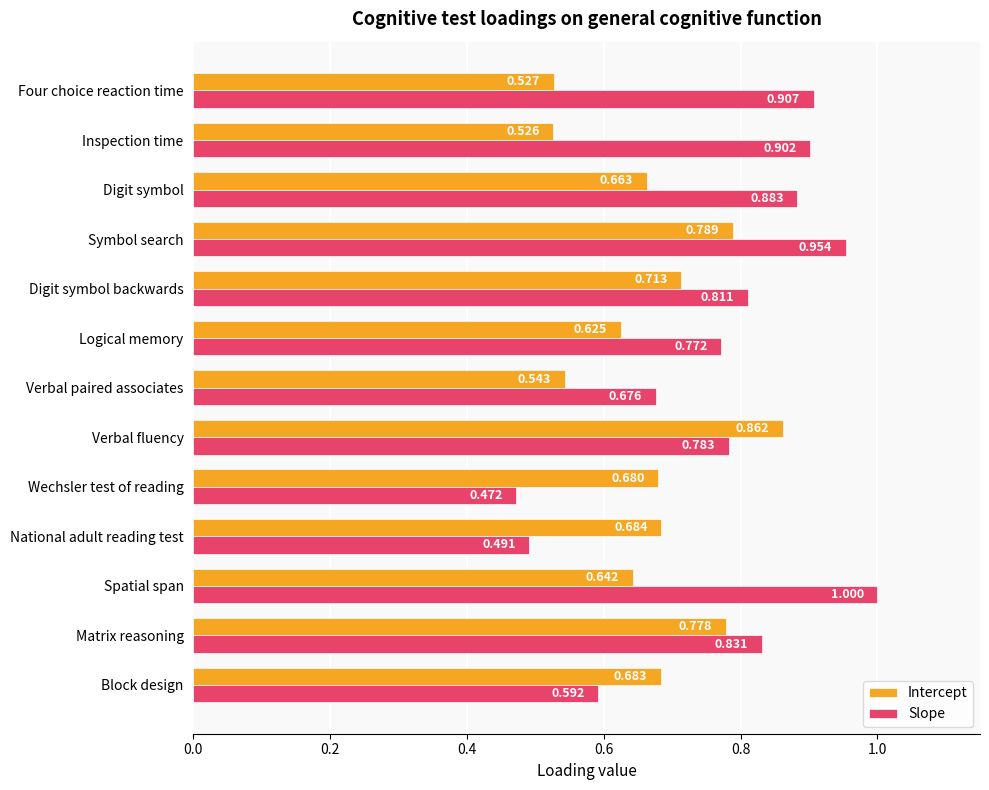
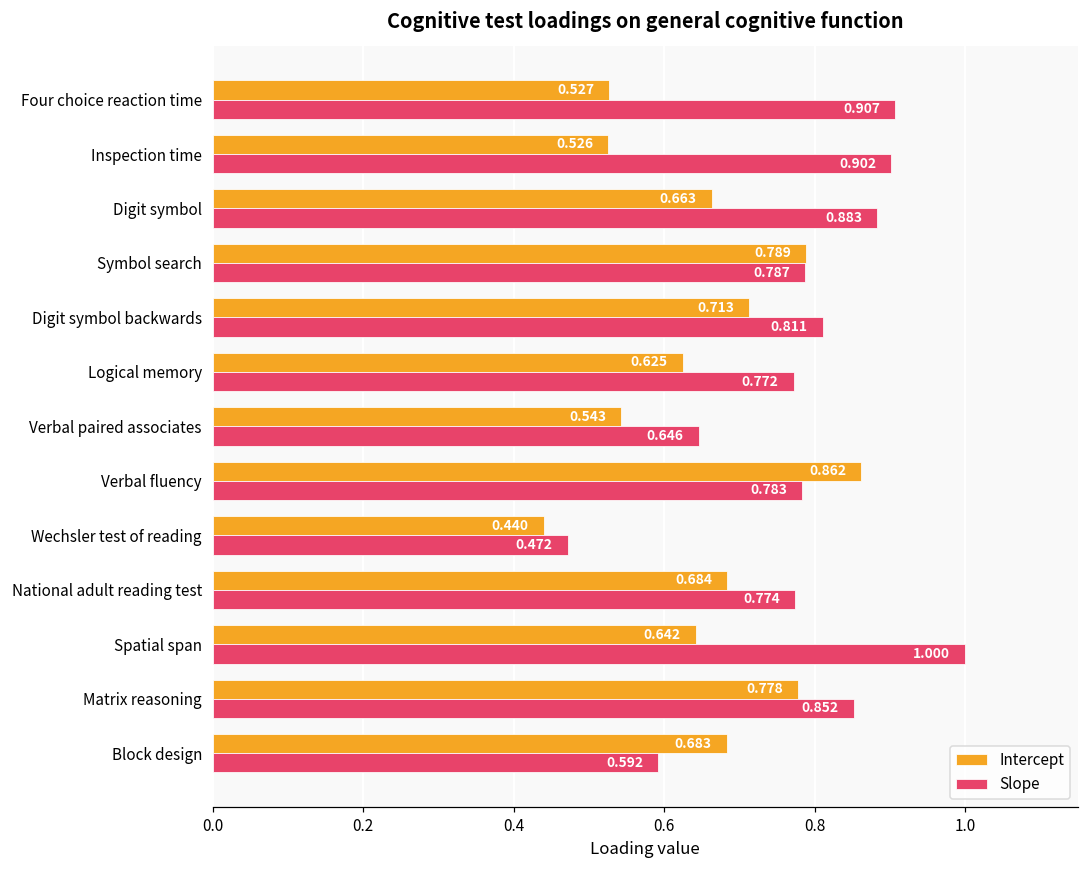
  {
    "Intercept": {
      "Four choice reaction time": 0.527,
      "Inspection time": 0.526,
      "Digit symbol": 0.663,
      "Symbol search": 0.789,
      "Digit symbol backwards": 0.713,
      "Logical memory": 0.625,
      "Verbal paired associates": 0.543,
      "Verbal fluency": 0.862,
-     "Wechsler test of reading": 0.680,
+     "Wechsler test of reading": 0.440,
      "National adult reading test": 0.684,
      "Spatial span": 0.642,
      "Matrix reasoning": 0.778,
      "Block design": 0.683
    },
    "Slope": {
      "Four choice reaction time": 0.907,
      "Inspection time": 0.902,
      "Digit symbol": 0.883,
-     "Symbol search": 0.954,
+     "Symbol search": 0.787,
      "Digit symbol backwards": 0.811,
      "Logical memory": 0.772,
-     "Verbal paired associates": 0.676,
+     "Verbal paired associates": 0.646,
      "Verbal fluency": 0.783,
      "Wechsler test of reading": 0.472,
-     "National adult reading test": 0.491,
+     "National adult reading test": 0.774,
      "Spatial span": 1.000,
-     "Matrix reasoning": 0.831,
+     "Matrix reasoning": 0.852,
      "Block design": 0.592
    }
  }
